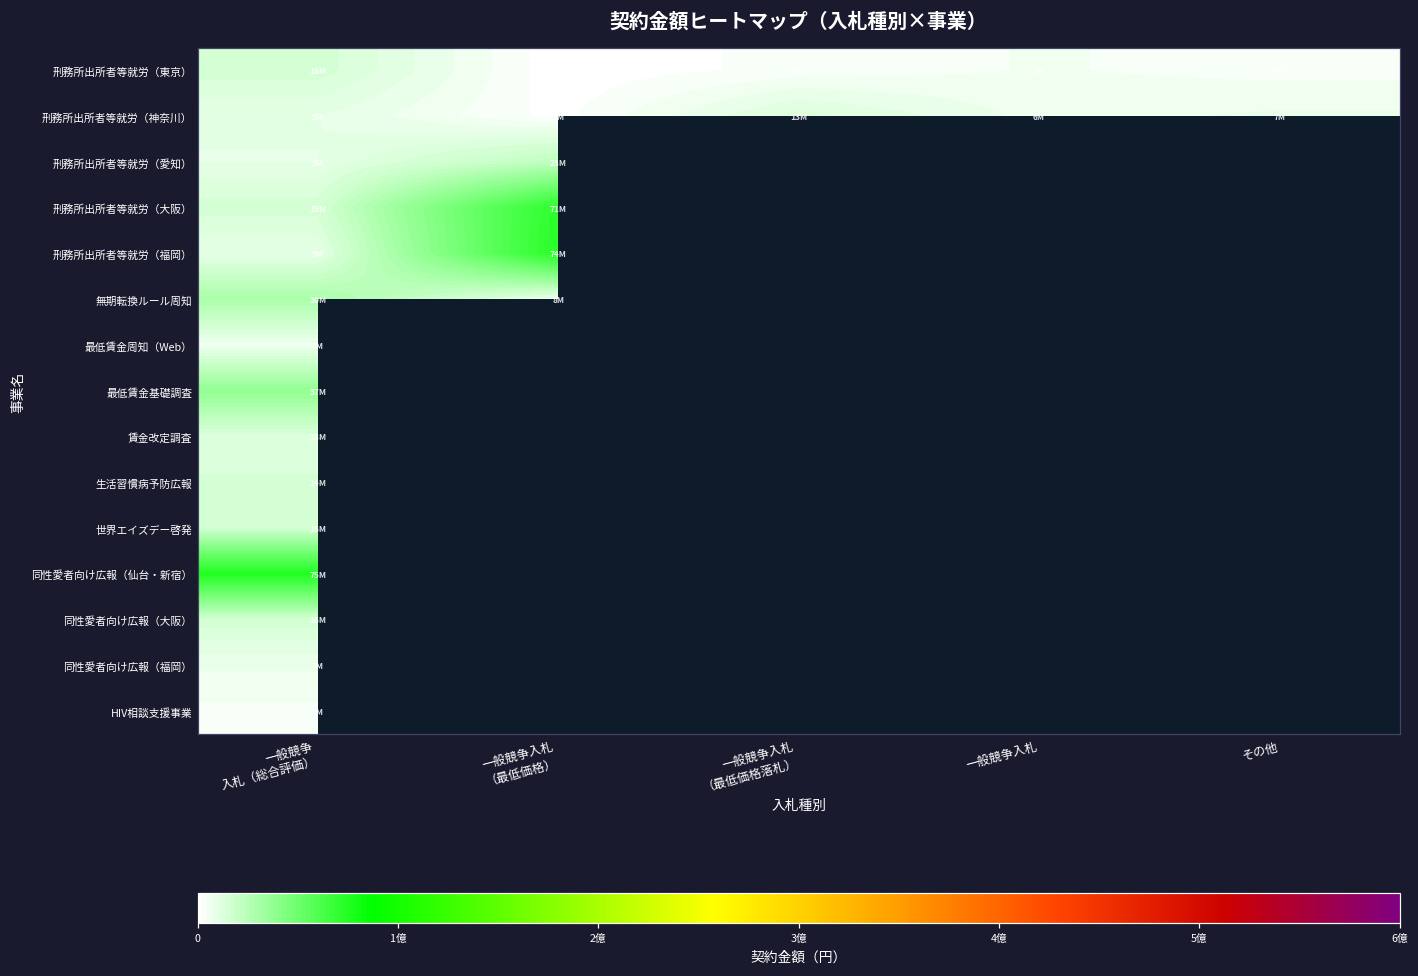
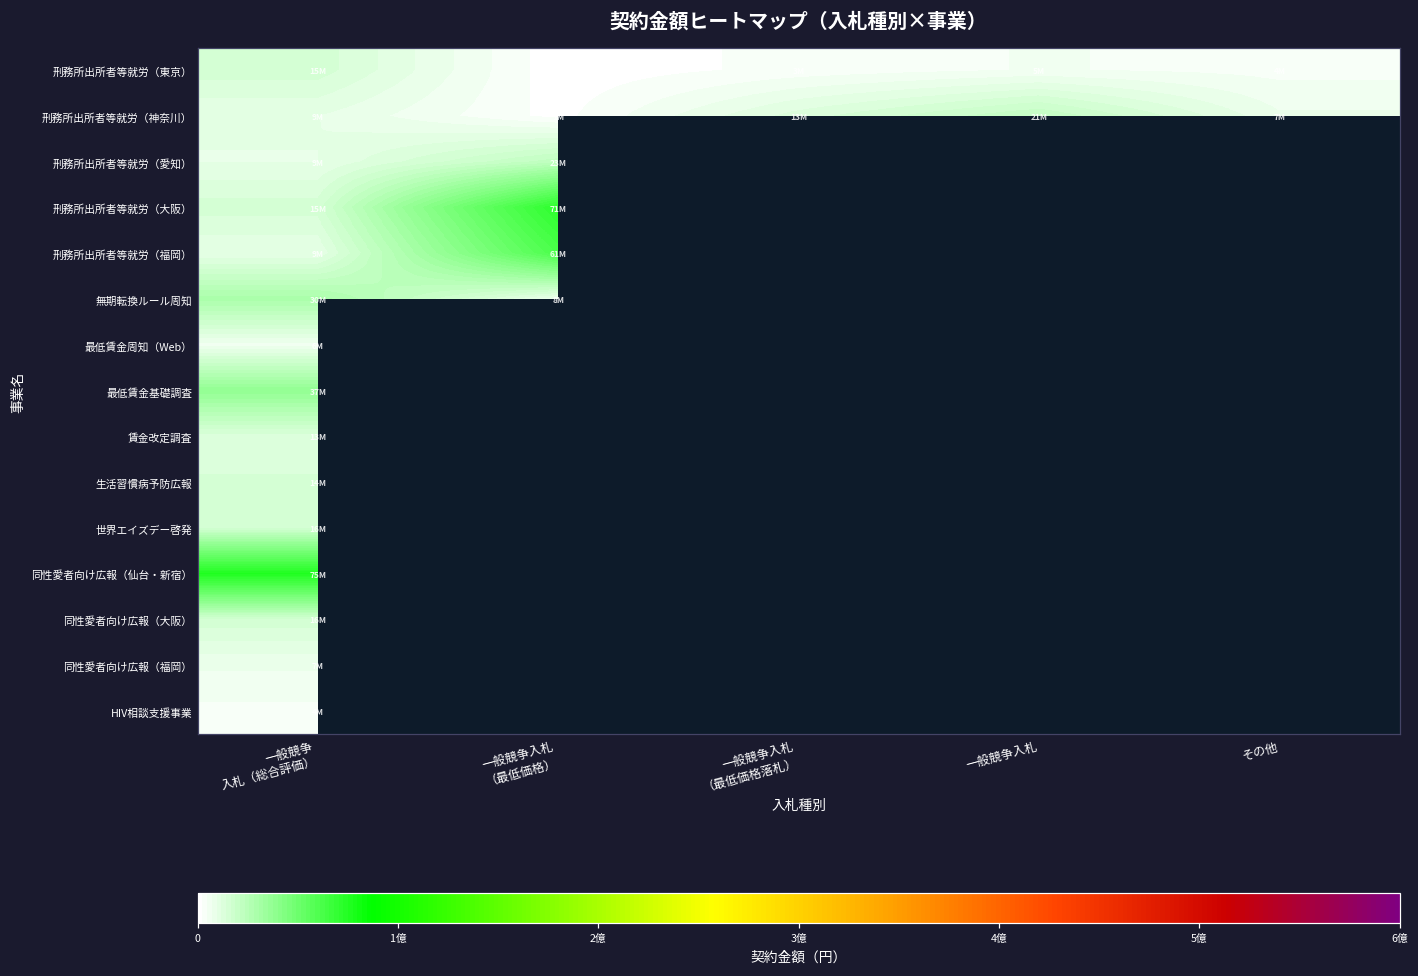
  {
    "刑務所出所者等就労（神奈川）": {
      "一般競争入札 （最低価格落札）": "13M",
-     "一般競争入札": "6M",
+     "一般競争入札": "21M",
      "その他": "7M"
    },
    "刑務所出所者等就労（愛知）": {
      "一般競争入札 （最低価格）": "23M"
    },
    "刑務所出所者等就労（大阪）": {
      "一般競争入札 （最低価格）": "71M"
    },
    "刑務所出所者等就労（福岡）": {
-     "一般競争入札 （最低価格）": "74M"
+     "一般競争入札 （最低価格）": "61M"
    },
    "無期転換ルール周知": {
      "一般競争 入札（総合評価）": "30M",
      "一般競争入札 （最低価格）": "8M"
    },
    "最低賃金周知（Web）": {
      "一般競争 入札（総合評価）": "6M"
    },
    "最低賃金基礎調査": {
      "一般競争 入札（総合評価）": "37M"
    },
    "賃金改定調査": {
      "一般競争 入札（総合評価）": "13M"
    },
    "生活習慣病予防広報": {
      "一般競争 入札（総合評価）": "14M"
    },
    "世界エイズデー啓発": {
      "一般競争 入札（総合評価）": "16M"
    },
    "同性愛者向け広報（仙台・新宿）": {
      "一般競争 入札（総合評価）": "75M"
    },
    "同性愛者向け広報（大阪）": {
      "一般競争 入札（総合評価）": "16M"
    },
    "同性愛者向け広報（福岡）": {
      "一般競争 入札（総合評価）": "7M"
    },
    "HIV相談支援事業": {
      "一般競争 入札（総合評価）": "4M"
    }
  }
